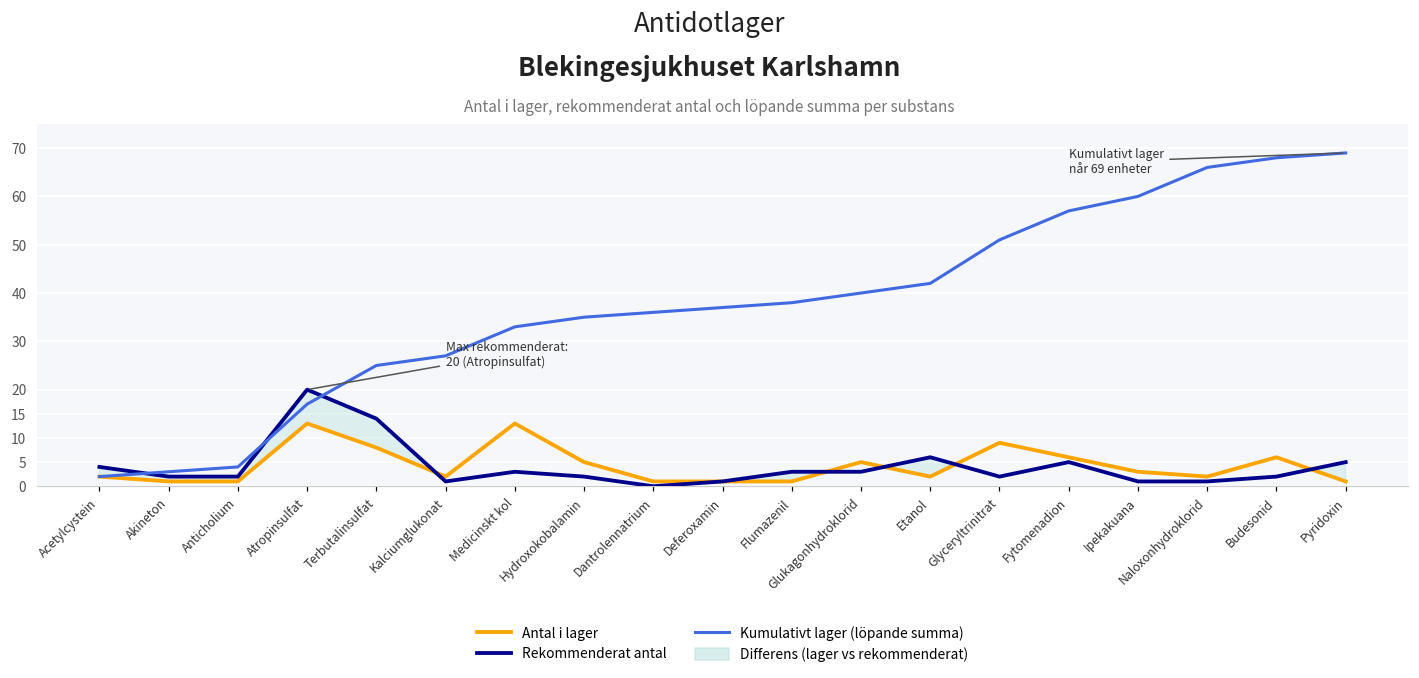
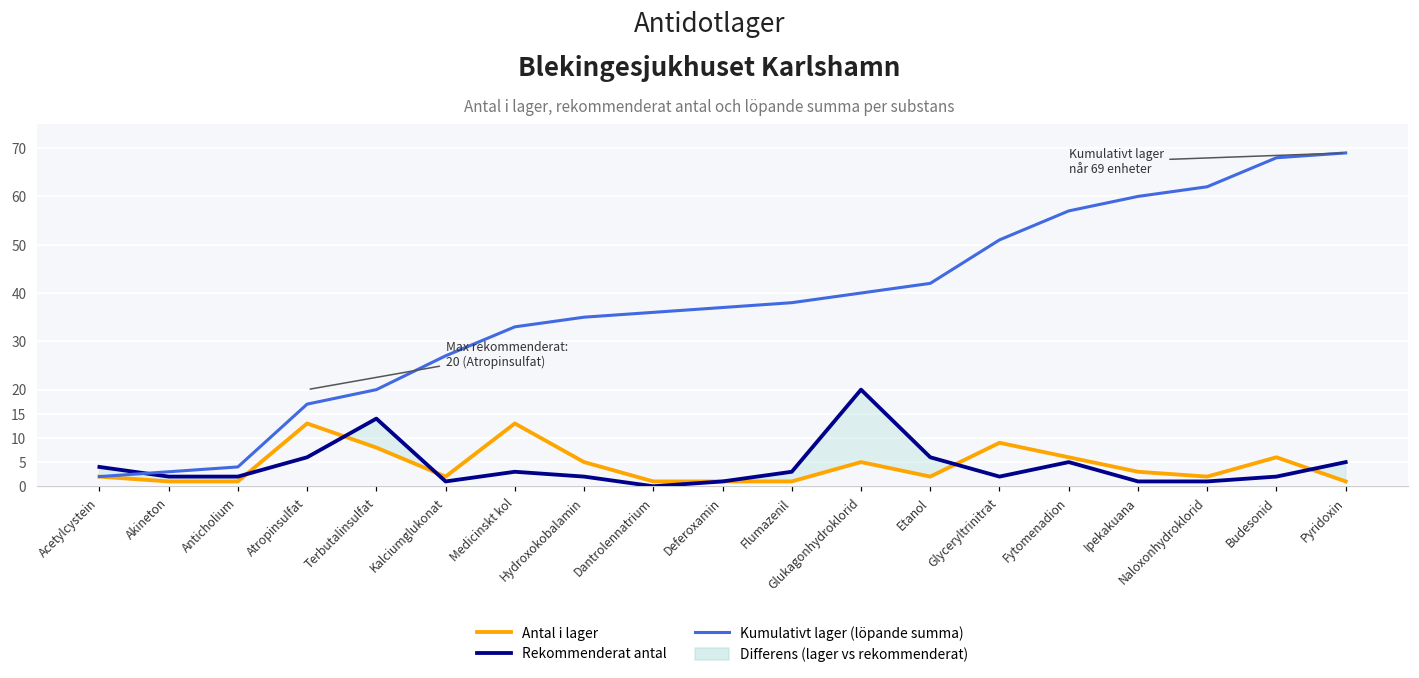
  {
    "Antal i lager": {
      "Akineton": 1,
      "Anticholium": 1,
      "Atropinsulfat": 13,
      "Terbutalinsulfat": 8,
      "Kalciumglukonat": 2,
      "Medicinskt kol": 13,
      "Hydroxokobalamin": 5,
      "Dantrolennatrium": 1,
      "Flumazenil": 1,
      "Glukagonhydroklorid": 5,
      "Etanol": 2,
      "Glyceryltrinitrat": 9,
      "Fytomenadion": 6,
      "Ipekakuana": 3,
      "Naloxonhydroklorid": 2,
      "Budesonid": 6,
      "Pyridoxin": 1
    },
    "Rekommenderat antal": {
      "Acetylcystein": 4,
      "Akineton": 2,
      "Anticholium": 2,
-     "Atropinsulfat": 20,
+     "Atropinsulfat": 6,
      "Terbutalinsulfat": 14,
      "Kalciumglukonat": 1,
      "Medicinskt kol": 3,
      "Hydroxokobalamin": 2,
      "Dantrolennatrium": 0,
      "Flumazenil": 3,
-     "Glukagonhydroklorid": 3,
+     "Glukagonhydroklorid": 20,
      "Etanol": 6,
      "Glyceryltrinitrat": 2,
      "Fytomenadion": 5,
      "Ipekakuana": 1,
      "Naloxonhydroklorid": 1,
      "Budesonid": 2,
      "Pyridoxin": 5
    },
    "Kumulativt lager (löpande summa)": {
      "Akineton": 3,
      "Anticholium": 4,
      "Atropinsulfat": 17,
-     "Terbutalinsulfat": 25,
+     "Terbutalinsulfat": 20,
      "Medicinskt kol": 33,
      "Hydroxokobalamin": 35,
      "Dantrolennatrium": 36,
      "Deferoxamin": 37,
      "Flumazenil": 38,
      "Glukagonhydroklorid": 40,
      "Etanol": 42,
      "Glyceryltrinitrat": 51,
      "Fytomenadion": 57,
      "Ipekakuana": 60,
-     "Naloxonhydroklorid": 66,
+     "Naloxonhydroklorid": 62,
      "Pyridoxin": 69
    }
  }
